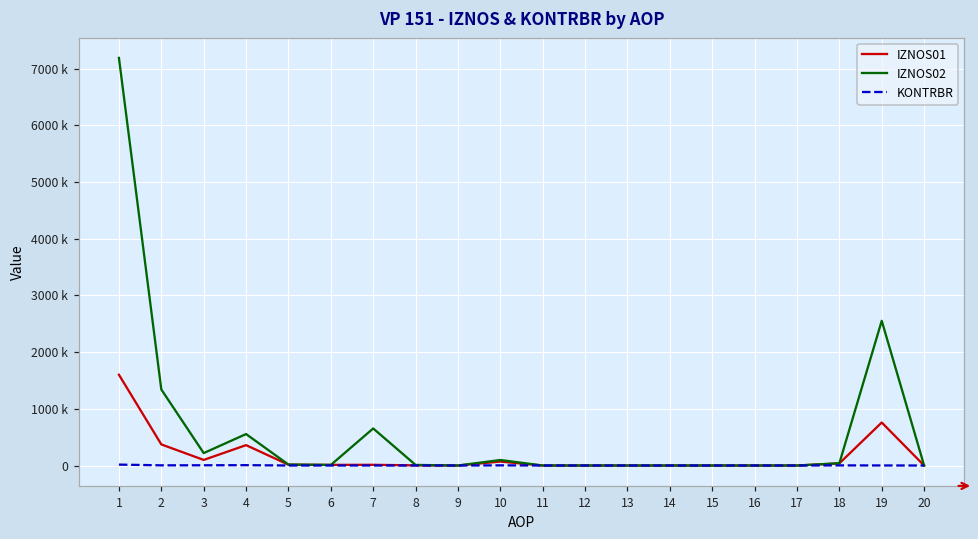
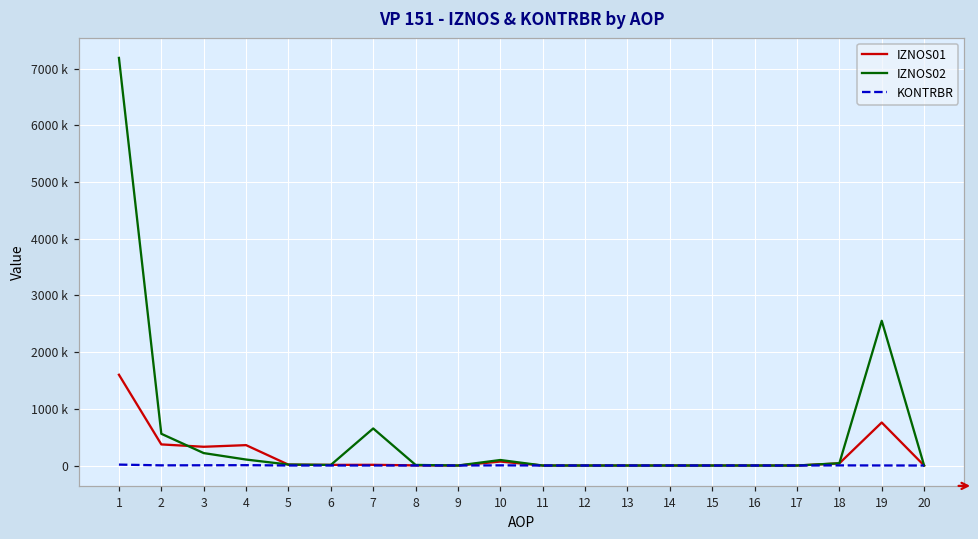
  {
    "IZNOS01": {
      "1": 1600000,
      "2": 400000,
-     "3": 100000,
+     "3": 300000,
      "4": 400000,
      "19": 800000
    },
    "IZNOS02": {
      "1": 7200000,
-     "2": 1300000,
+     "2": 600000,
      "3": 200000,
-     "4": 600000,
+     "4": 100000,
      "7": 700000,
      "19": 2600000
    },
    "KONTRBR": {
      "1": 0,
      "2": 0,
      "3": 0,
      "4": 0,
      "10": 0,
      "19": 0
    }
  }
